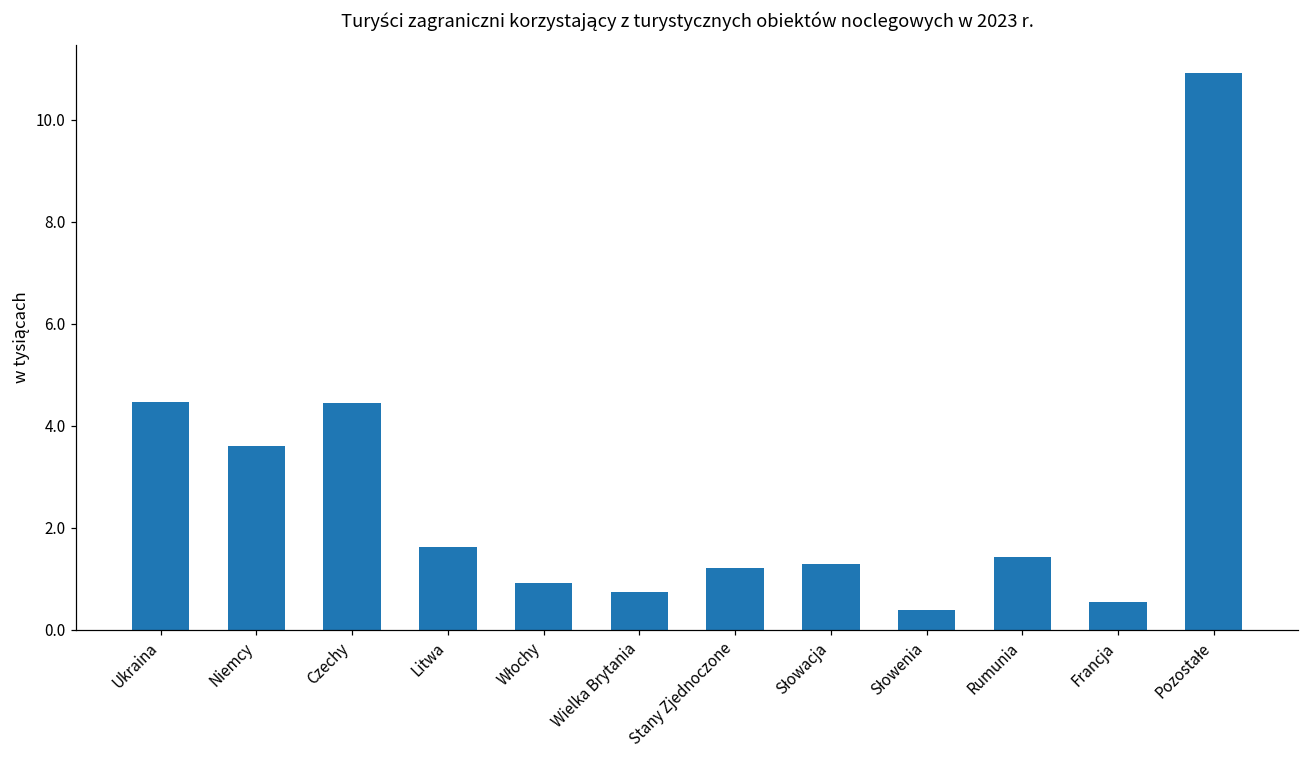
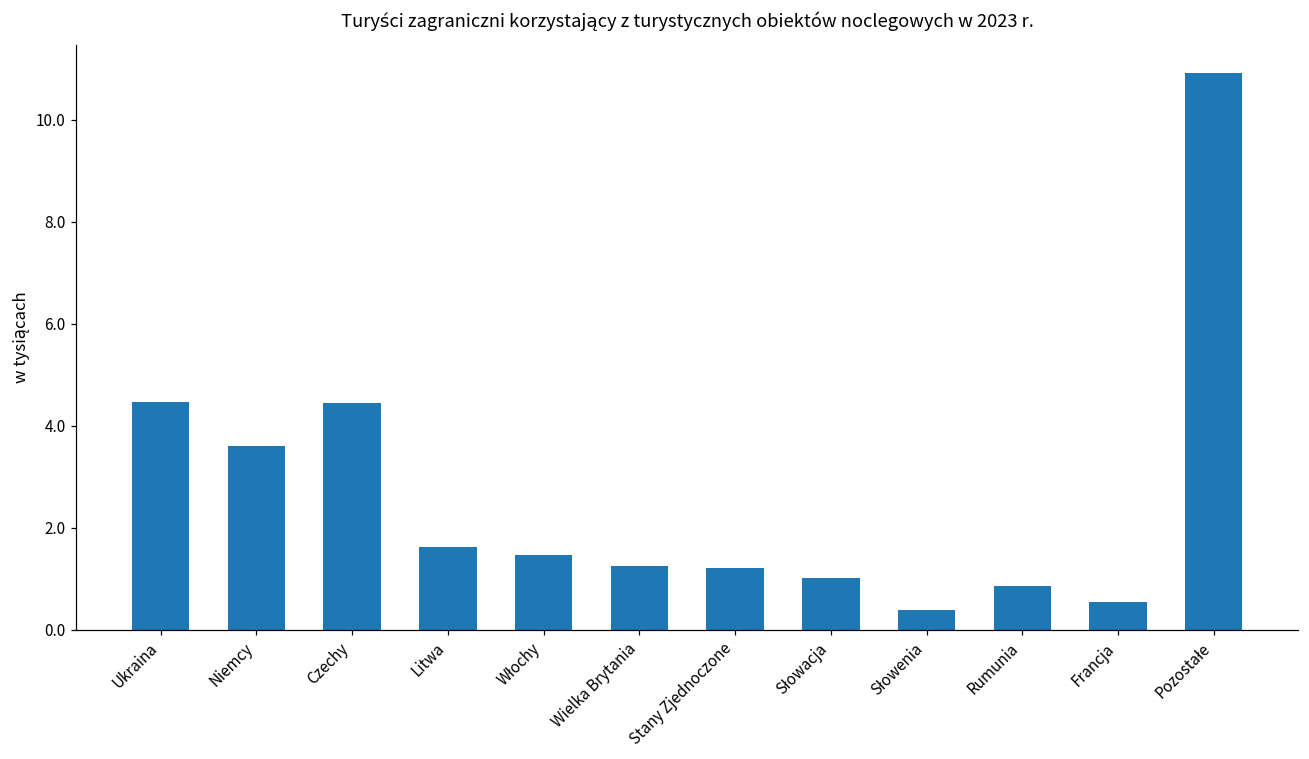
  {
    "Ukraina": 4.5,
    "Niemcy": 3.6,
    "Czechy": 4.4,
    "Litwa": 1.6,
-   "Włochy": 0.9,
-   "Wielka Brytania": 0.7,
+   "Włochy": 1.5,
+   "Wielka Brytania": 1.3,
    "Stany Zjednoczone": 1.2,
-   "Słowacja": 1.3,
+   "Słowacja": 1.0,
    "Słowenia": 0.4,
-   "Rumunia": 1.4,
+   "Rumunia": 0.8,
    "Francja": 0.6,
    "Pozostałe": 10.9
  }
